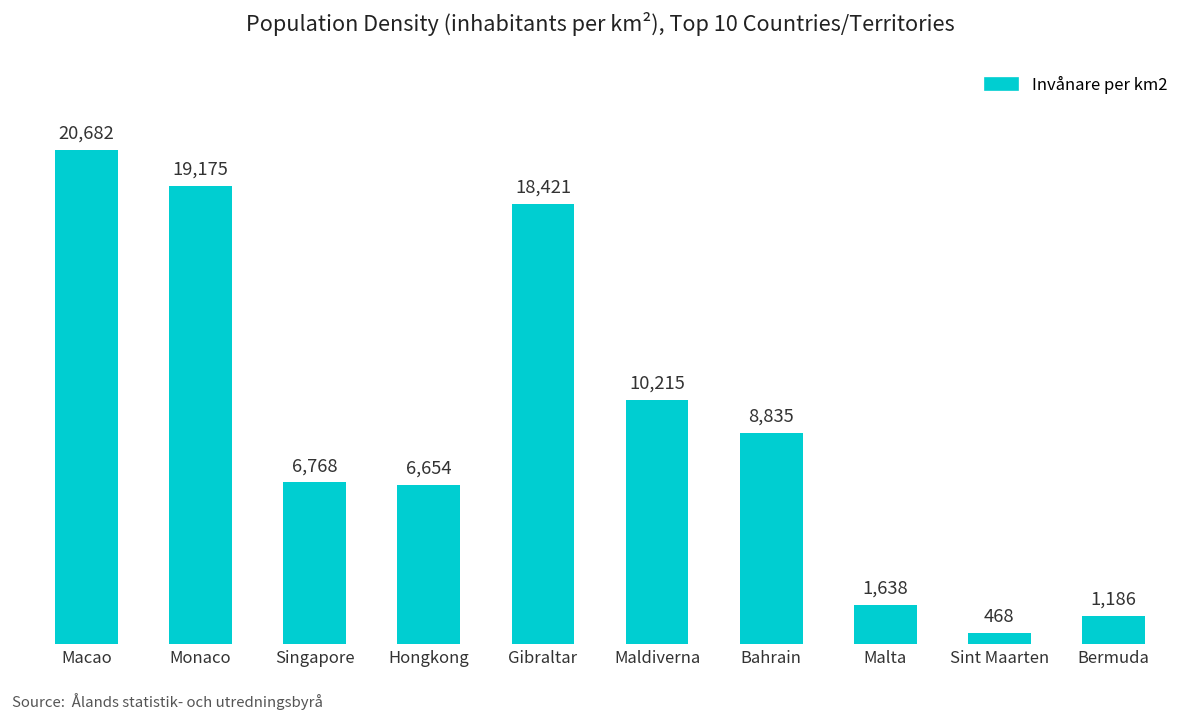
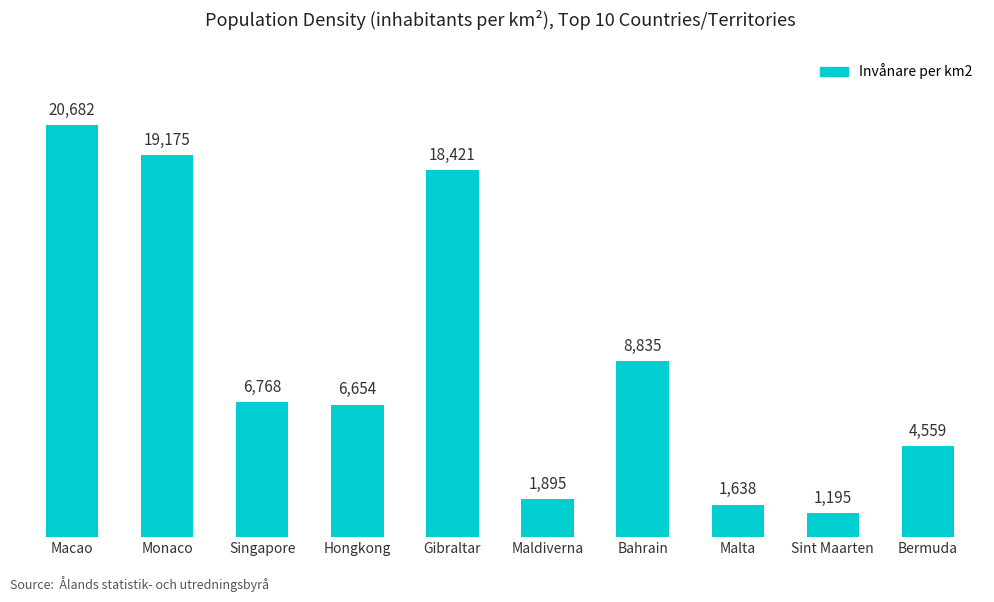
  {
    "Macao": "20,682",
    "Monaco": "19,175",
    "Singapore": "6,768",
    "Hongkong": "6,654",
    "Gibraltar": "18,421",
-   "Maldiverna": "10,215",
+   "Maldiverna": "1,895",
    "Bahrain": "8,835",
    "Malta": "1,638",
-   "Sint Maarten": "468",
-   "Bermuda": "1,186"
+   "Sint Maarten": "1,195",
+   "Bermuda": "4,559"
  }
